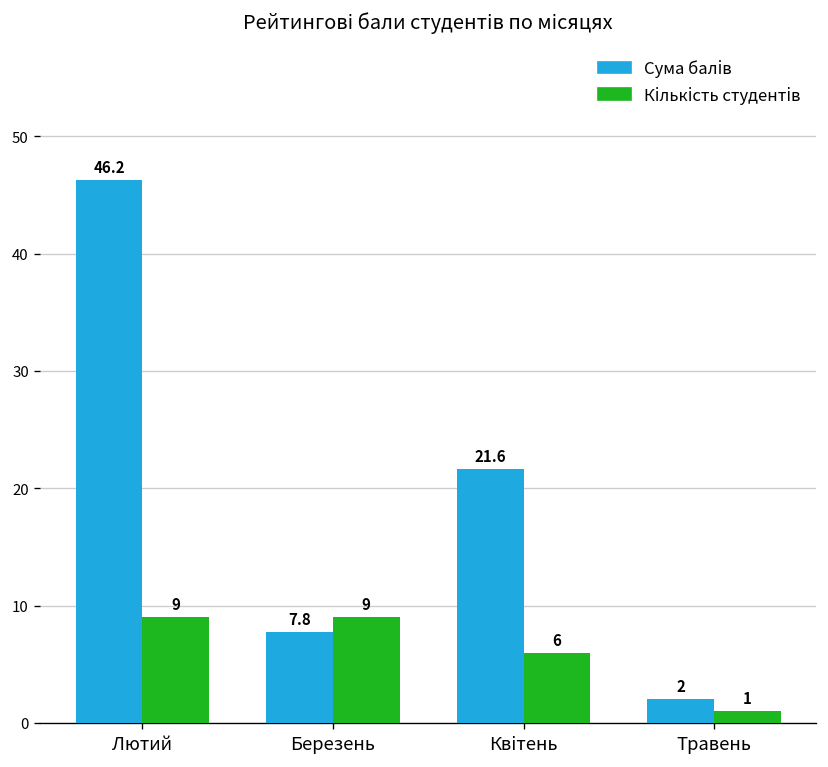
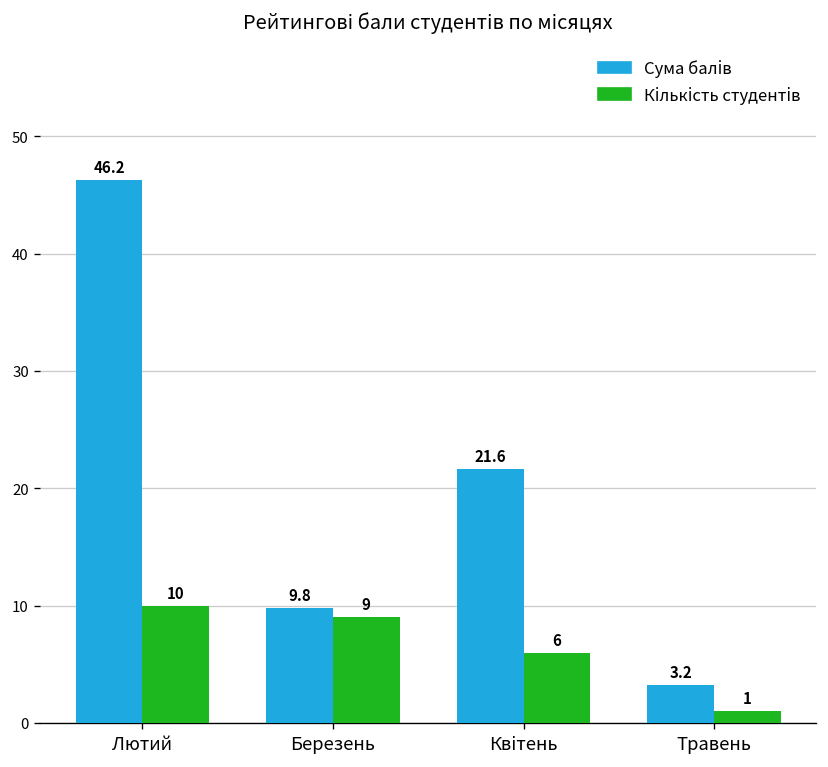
  {
    "Сума балів": {
      "Лютий": 46.2,
-     "Березень": 7.8,
+     "Березень": 9.8,
      "Квітень": 21.6,
-     "Травень": 2
+     "Травень": 3.2
    },
    "Кількість студентів": {
-     "Лютий": 9,
+     "Лютий": 10,
      "Березень": 9,
      "Квітень": 6,
      "Травень": 1
    }
  }
